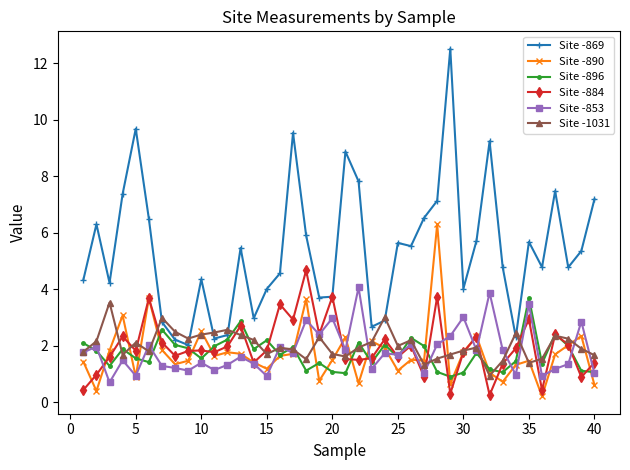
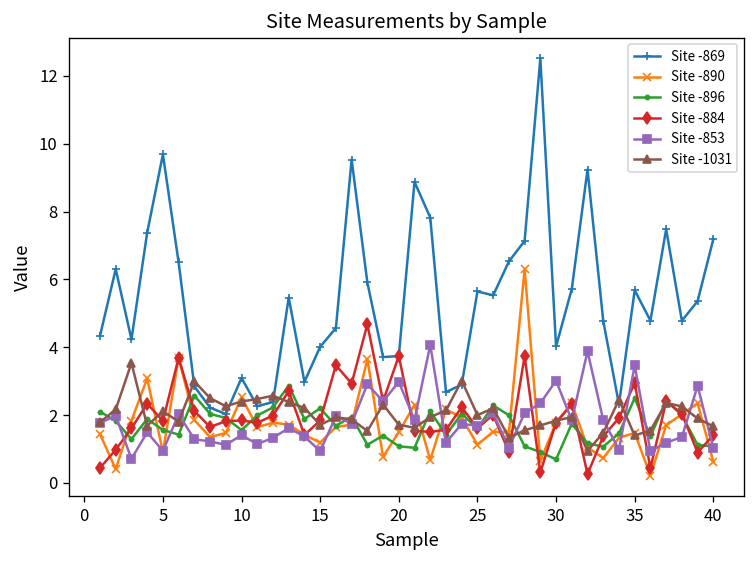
  {
    "Site -869": {
      "5": 9.7,
-     "10": 4.4,
+     "10": 3.1,
      "15": 4.0,
      "25": 5.6,
      "30": 4.0,
      "35": 5.7,
      "40": 7.2
    },
    "Site -890": {
      "10": 2.5,
      "15": 1.2,
      "20": 1.5,
      "25": 1.1,
      "40": 0.6
    },
    "Site -896": {
      "5": 1.6,
      "10": 1.6,
      "15": 2.2,
      "20": 1.1,
-     "30": 1.1,
-     "35": 3.7
+     "30": 0.7,
+     "35": 2.5
    },
    "Site -884": {
      "5": 1.8,
      "10": 1.8,
      "15": 1.8,
      "35": 2.9,
      "40": 1.4
    },
    "Site -853": {
      "10": 1.4,
      "15": 0.9,
      "20": 3.0,
      "30": 3.0,
      "35": 3.5
    },
    "Site -1031": {
      "5": 2.1,
      "10": 2.4,
      "15": 1.7,
      "20": 1.7,
      "25": 2.0,
      "40": 1.7
    }
  }
